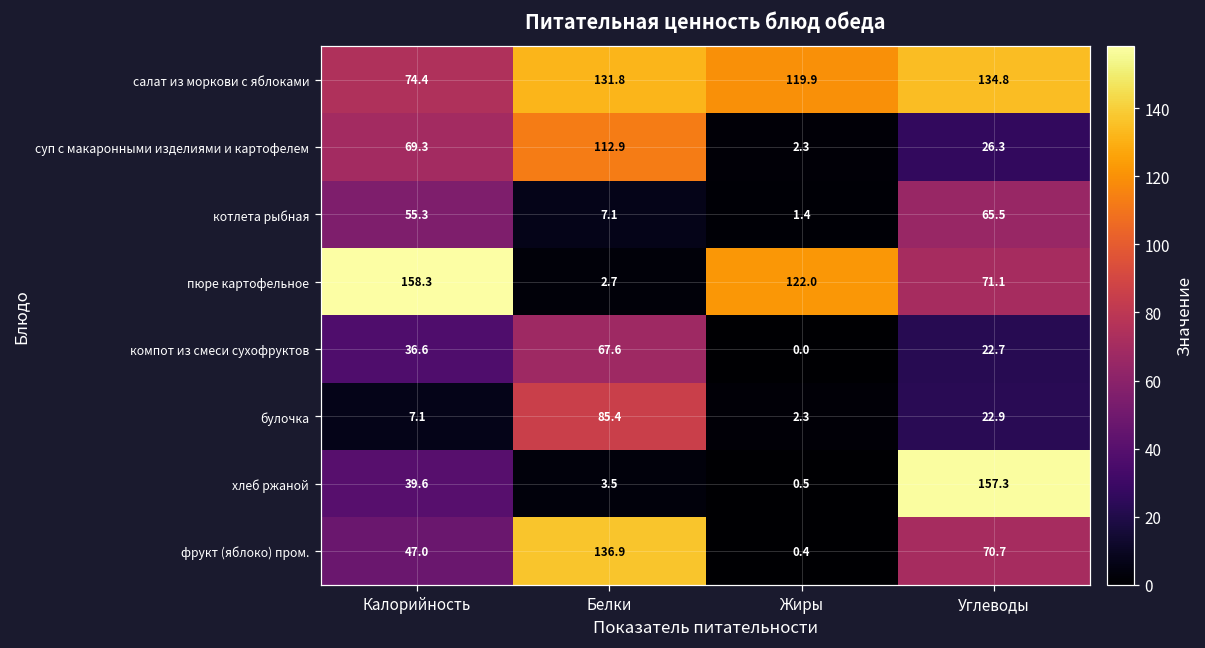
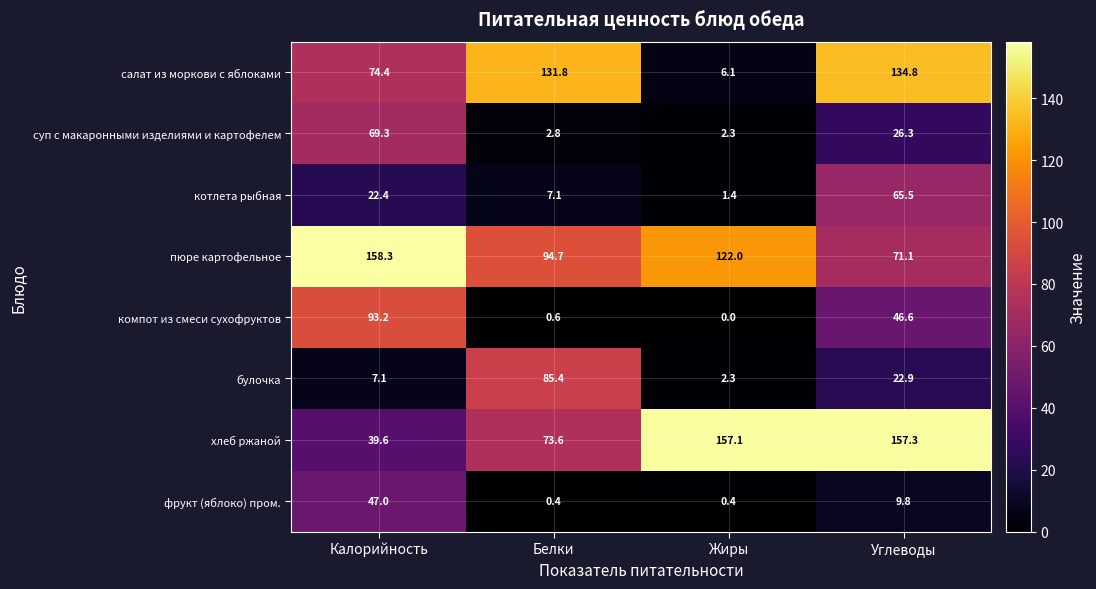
  {
    "салат из моркови с яблоками": {
      "Калорийность": 74.4,
      "Белки": 131.8,
-     "Жиры": 119.9,
+     "Жиры": 6.1,
      "Углеводы": 134.8
    },
    "суп с макаронными изделиями и картофелем": {
      "Калорийность": 69.3,
-     "Белки": 112.9,
+     "Белки": 2.8,
      "Жиры": 2.3,
      "Углеводы": 26.3
    },
    "котлета рыбная": {
-     "Калорийность": 55.3,
+     "Калорийность": 22.4,
      "Белки": 7.1,
      "Жиры": 1.4,
      "Углеводы": 65.5
    },
    "пюре картофельное": {
      "Калорийность": 158.3,
-     "Белки": 2.7,
+     "Белки": 94.7,
      "Жиры": 122.0,
      "Углеводы": 71.1
    },
    "компот из смеси сухофруктов": {
-     "Калорийность": 36.6,
-     "Белки": 67.6,
+     "Калорийность": 93.2,
+     "Белки": 0.6,
      "Жиры": 0.0,
-     "Углеводы": 22.7
+     "Углеводы": 46.6
    },
    "булочка": {
      "Калорийность": 7.1,
      "Белки": 85.4,
      "Жиры": 2.3,
      "Углеводы": 22.9
    },
    "хлеб ржаной": {
      "Калорийность": 39.6,
-     "Белки": 3.5,
-     "Жиры": 0.5,
+     "Белки": 73.6,
+     "Жиры": 157.1,
      "Углеводы": 157.3
    },
    "фрукт (яблоко) пром.": {
      "Калорийность": 47.0,
-     "Белки": 136.9,
+     "Белки": 0.4,
      "Жиры": 0.4,
-     "Углеводы": 70.7
+     "Углеводы": 9.8
    }
  }
